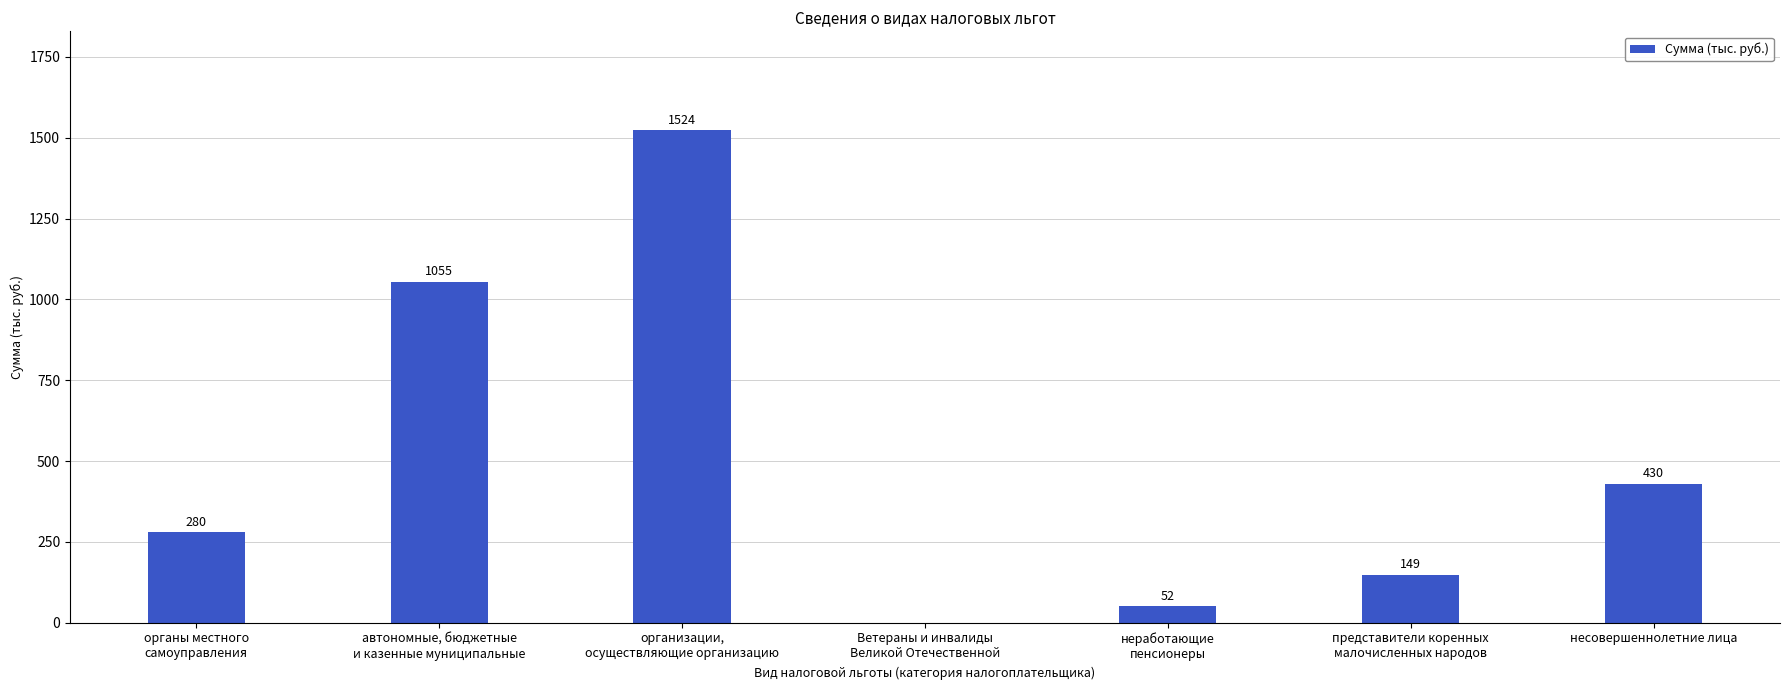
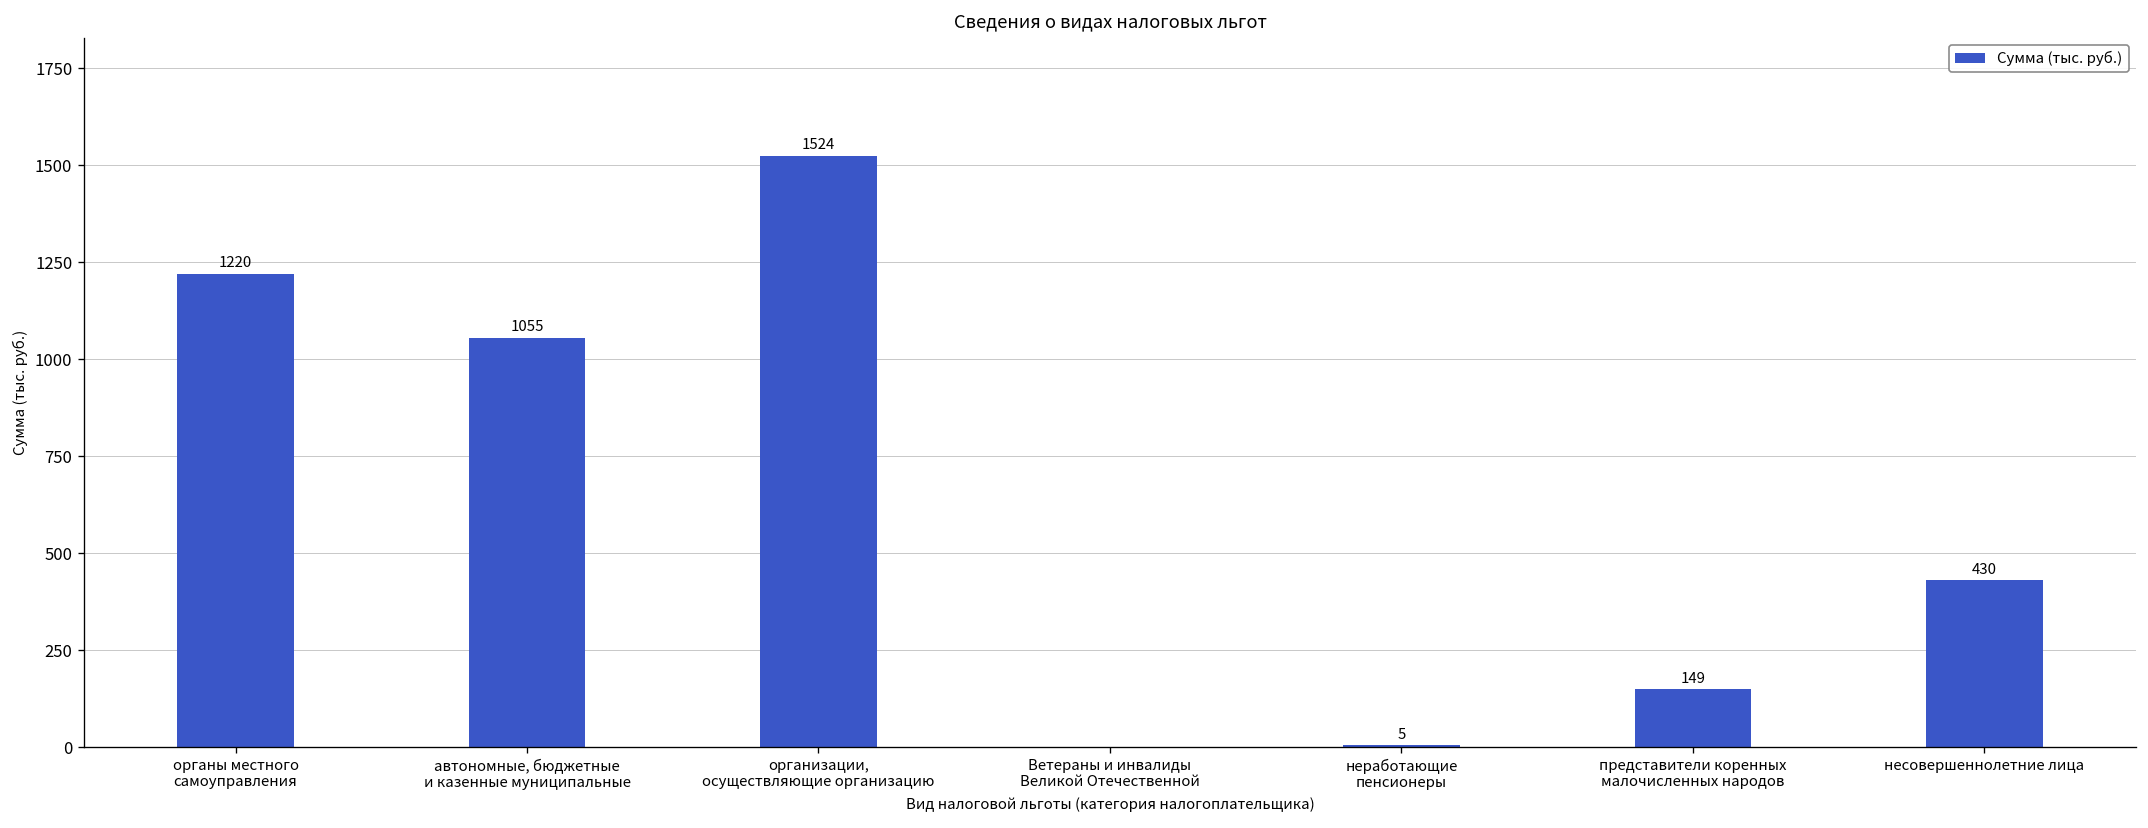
  {
-   "органы местного самоуправления": 280,
+   "органы местного самоуправления": 1220,
    "автономные, бюджетные и казенные муниципальные": 1055,
    "организации, осуществляющие организацию": 1524,
-   "неработающие пенсионеры": 52,
+   "неработающие пенсионеры": 5,
    "представители коренных малочисленных народов": 149,
    "несовершеннолетние лица": 430
  }
